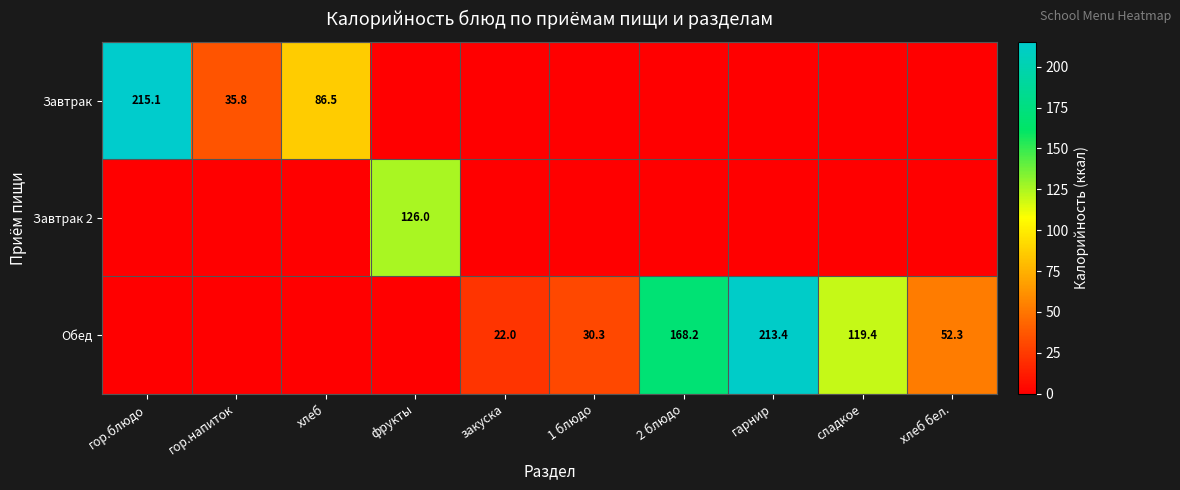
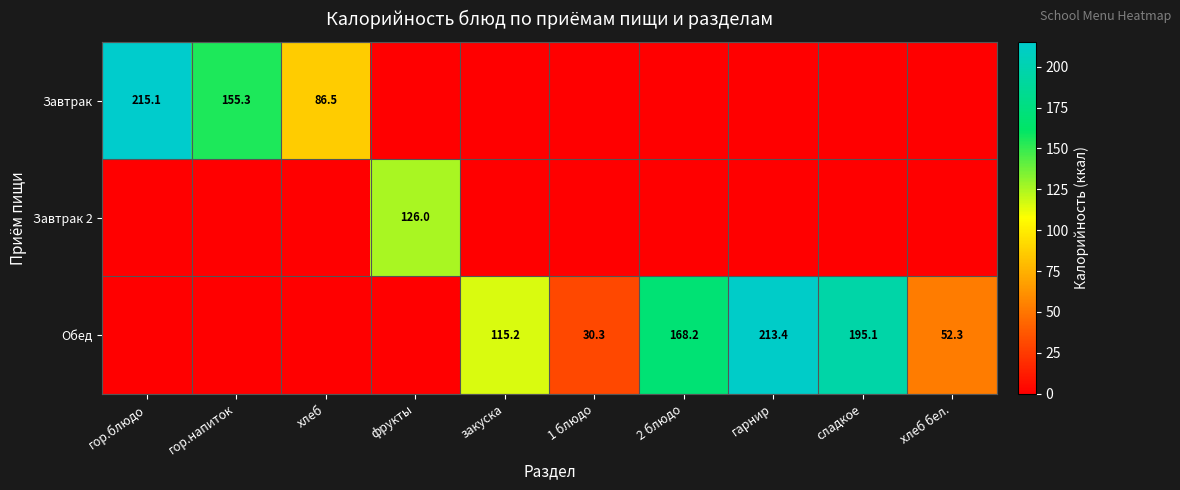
  {
    "Завтрак": {
      "гор.блюдо": 215.1,
-     "гор.напиток": 35.8,
+     "гор.напиток": 155.3,
      "хлеб": 86.5
    },
    "Завтрак 2": {
      "фрукты": 126.0
    },
    "Обед": {
-     "закуска": 22.0,
+     "закуска": 115.2,
      "1 блюдо": 30.3,
      "2 блюдо": 168.2,
      "гарнир": 213.4,
-     "сладкое": 119.4,
+     "сладкое": 195.1,
      "хлеб бел.": 52.3
    }
  }
